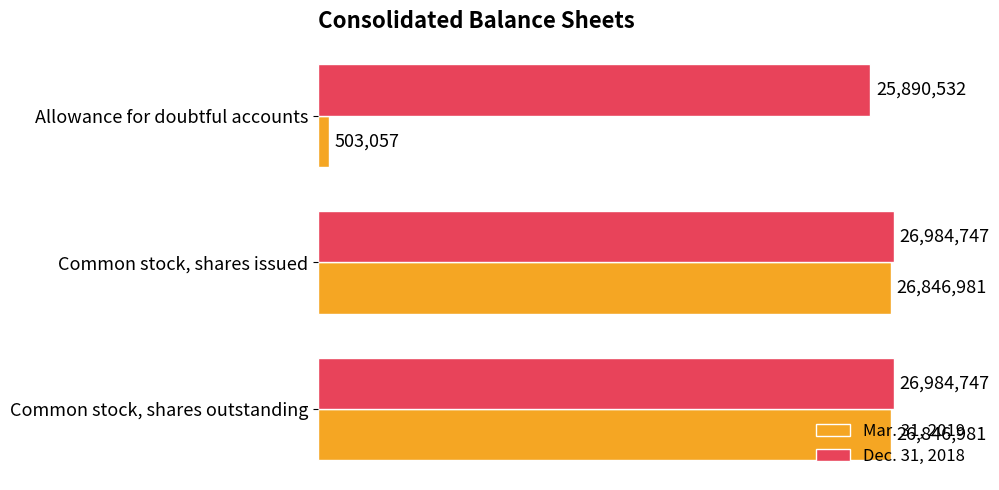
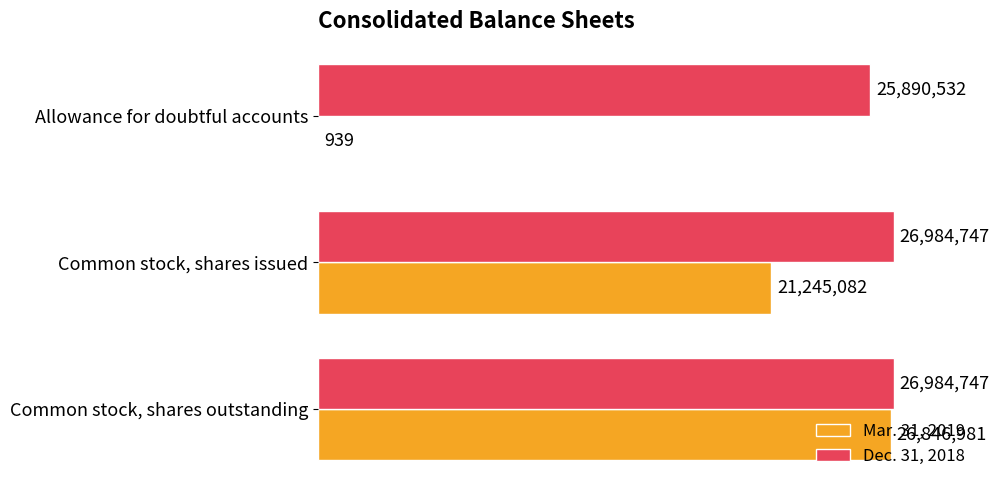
  {
    "Mar. 31, 2019": {
-     "Allowance for doubtful accounts": "503,057",
-     "Common stock, shares issued": "26,846,981",
+     "Allowance for doubtful accounts": "939",
+     "Common stock, shares issued": "21,245,082",
      "Common stock, shares outstanding": "26,846,981"
    },
    "Dec. 31, 2018": {
      "Allowance for doubtful accounts": "25,890,532",
      "Common stock, shares issued": "26,984,747",
      "Common stock, shares outstanding": "26,984,747"
    }
  }
